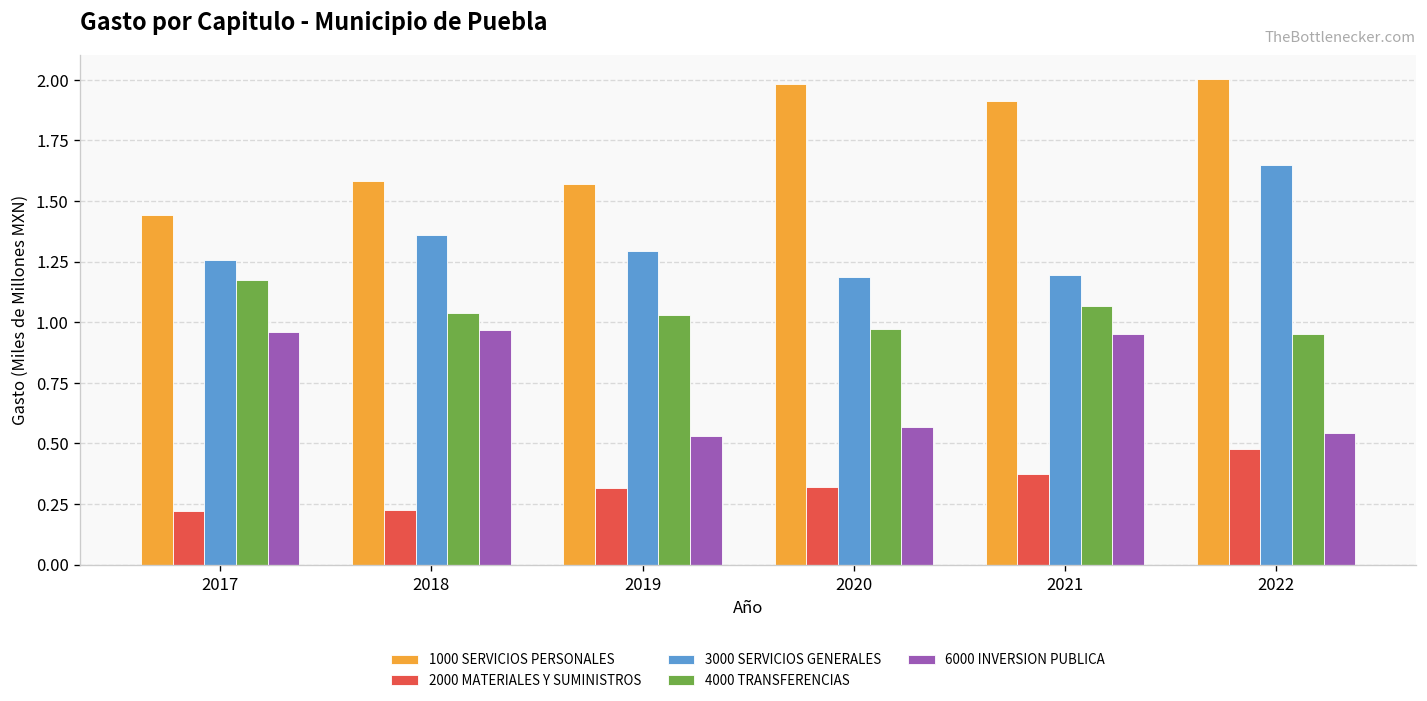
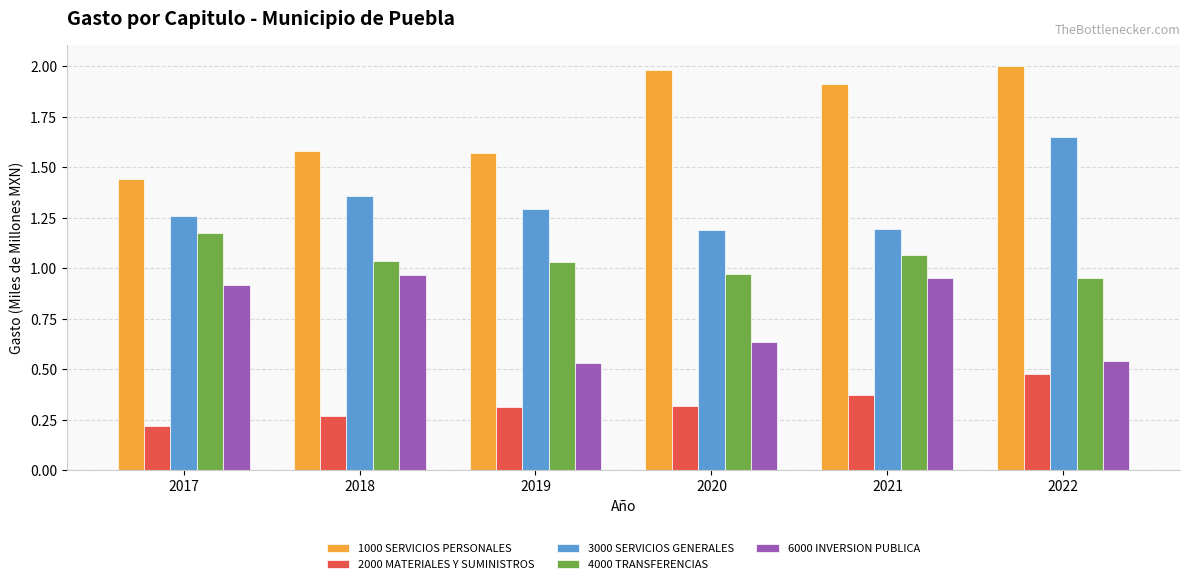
  {
    "1000 SERVICIOS PERSONALES": {
      "2017": 1.44,
      "2018": 1.58,
      "2019": 1.57,
      "2020": 1.98,
      "2021": 1.91,
      "2022": 2.00
    },
    "2000 MATERIALES Y SUMINISTROS": {
      "2017": 0.22,
-     "2018": 0.23,
+     "2018": 0.27,
      "2019": 0.32,
      "2020": 0.32,
      "2021": 0.37,
      "2022": 0.48
    },
    "3000 SERVICIOS GENERALES": {
      "2017": 1.26,
      "2018": 1.36,
      "2019": 1.29,
      "2020": 1.19,
      "2021": 1.19,
      "2022": 1.65
    },
    "4000 TRANSFERENCIAS": {
      "2017": 1.17,
      "2018": 1.04,
      "2019": 1.03,
      "2020": 0.97,
      "2021": 1.06,
      "2022": 0.95
    },
    "6000 INVERSION PUBLICA": {
-     "2017": 0.96,
+     "2017": 0.92,
      "2018": 0.97,
      "2019": 0.53,
-     "2020": 0.57,
+     "2020": 0.63,
      "2021": 0.95,
      "2022": 0.54
    }
  }
